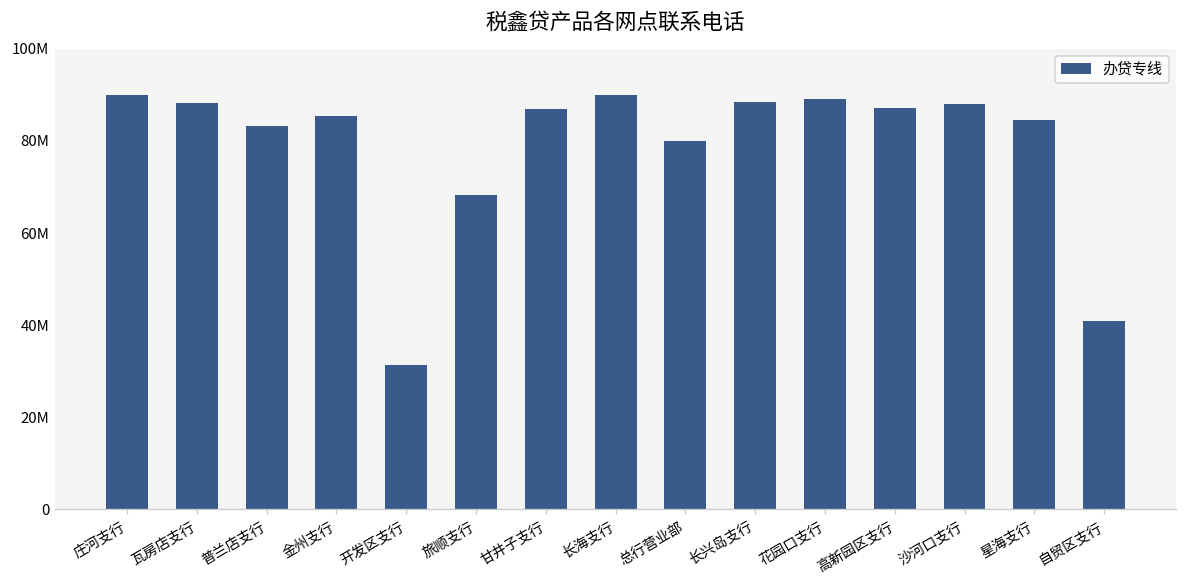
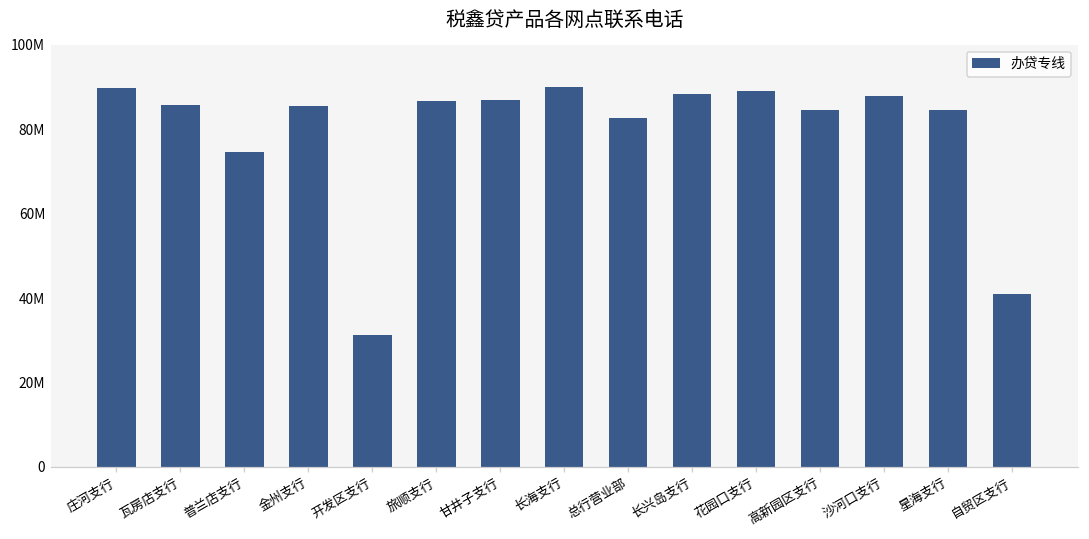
  {
    "庄河支行": 90000000,
-   "瓦房店支行": 88000000,
-   "普兰店支行": 83000000,
+   "瓦房店支行": 86000000,
+   "普兰店支行": 75000000,
    "金州支行": 85000000,
    "开发区支行": 31000000,
-   "旅顺支行": 68000000,
+   "旅顺支行": 87000000,
    "甘井子支行": 87000000,
    "长海支行": 90000000,
-   "总行营业部": 80000000,
+   "总行营业部": 83000000,
    "长兴岛支行": 88000000,
    "花园口支行": 89000000,
-   "高新园区支行": 87000000,
+   "高新园区支行": 85000000,
    "沙河口支行": 88000000,
    "星海支行": 84000000,
    "自贸区支行": 41000000
  }
